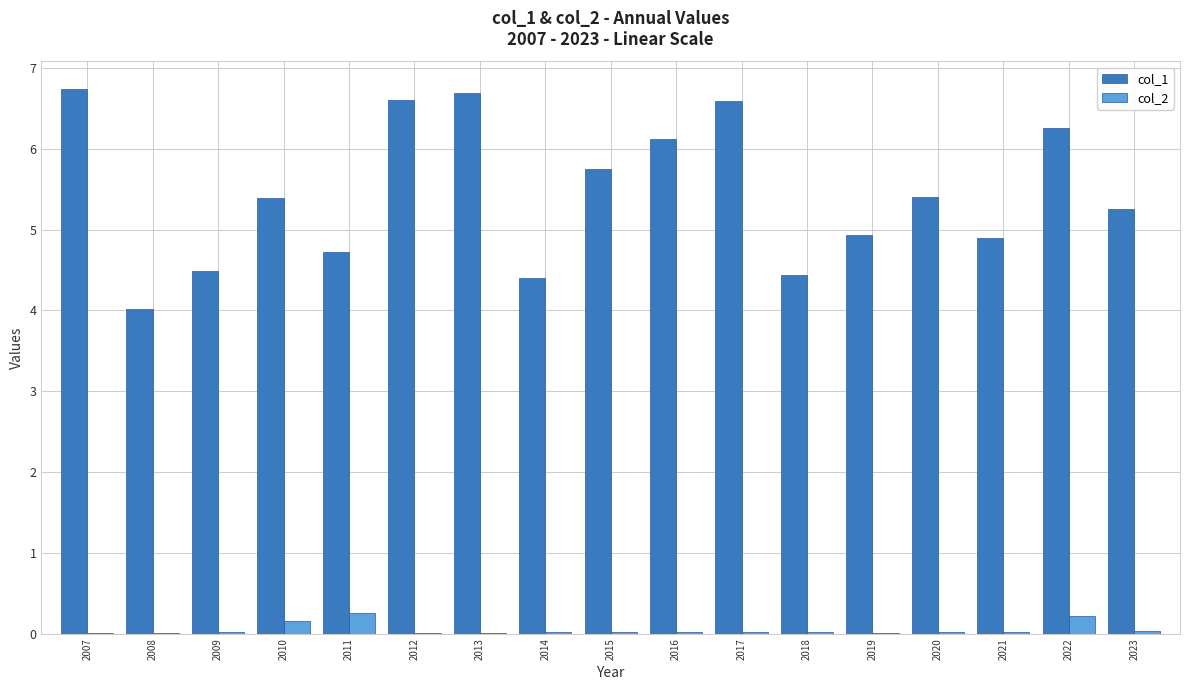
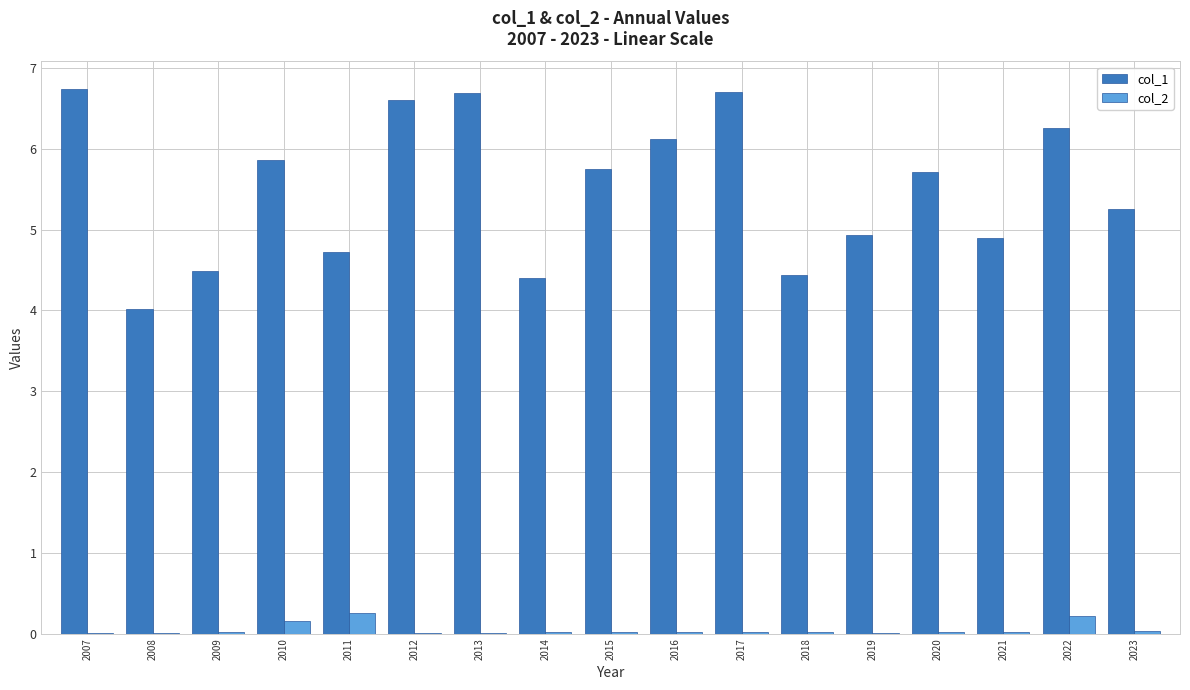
  {
    "col_1": {
      "2007": 6.7,
      "2008": 4.0,
      "2009": 4.5,
-     "2010": 5.4,
+     "2010": 5.9,
      "2011": 4.7,
      "2012": 6.6,
      "2013": 6.7,
      "2014": 4.4,
      "2015": 5.7,
      "2016": 6.1,
-     "2017": 6.6,
+     "2017": 6.7,
      "2018": 4.4,
      "2019": 4.9,
-     "2020": 5.4,
+     "2020": 5.7,
      "2021": 4.9,
      "2022": 6.3,
      "2023": 5.3
    },
    "col_2": {
      "2010": 0.2,
      "2011": 0.3,
      "2022": 0.2,
      "2023": 0.0
    }
  }
